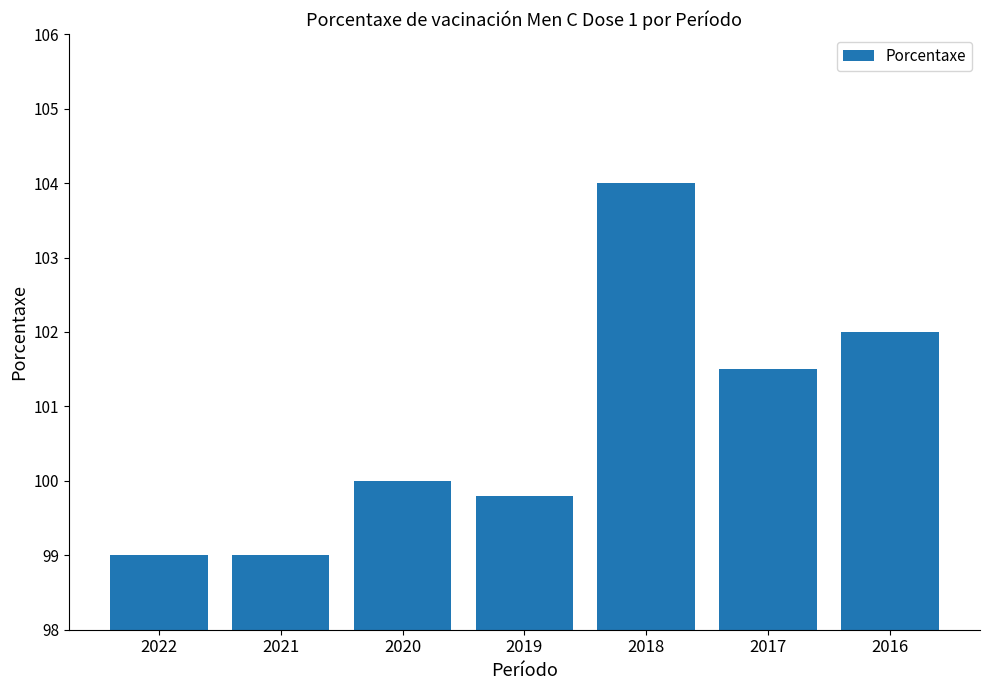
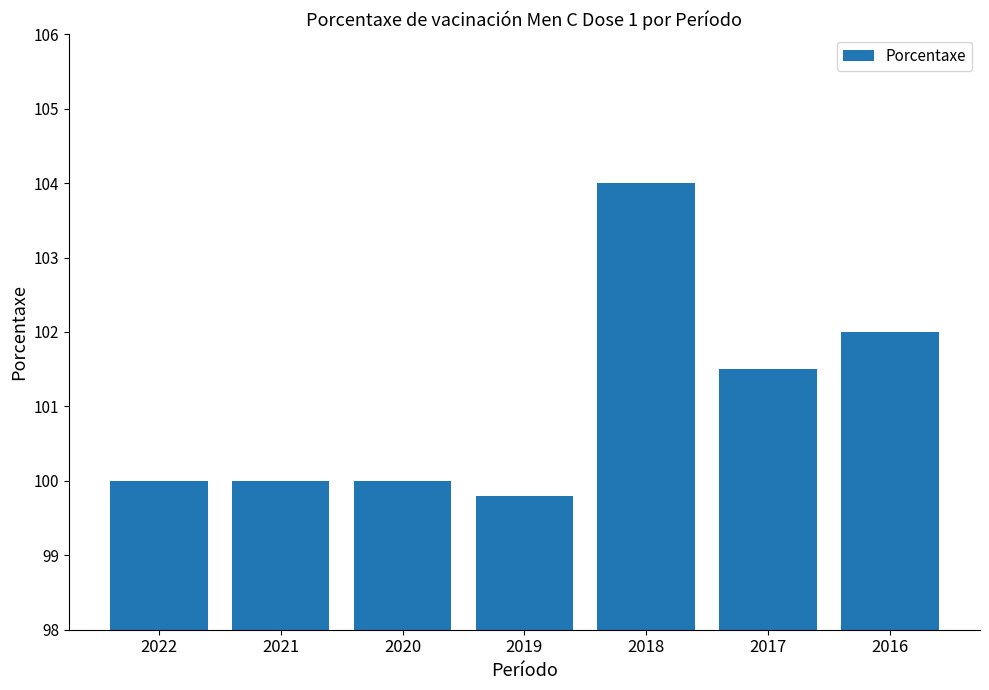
  {
-   "2022": 99,
-   "2021": 99,
+   "2022": 100,
+   "2021": 100,
    "2020": 100,
    "2019": 99.8,
    "2018": 104,
    "2017": 101.5,
    "2016": 102
  }
